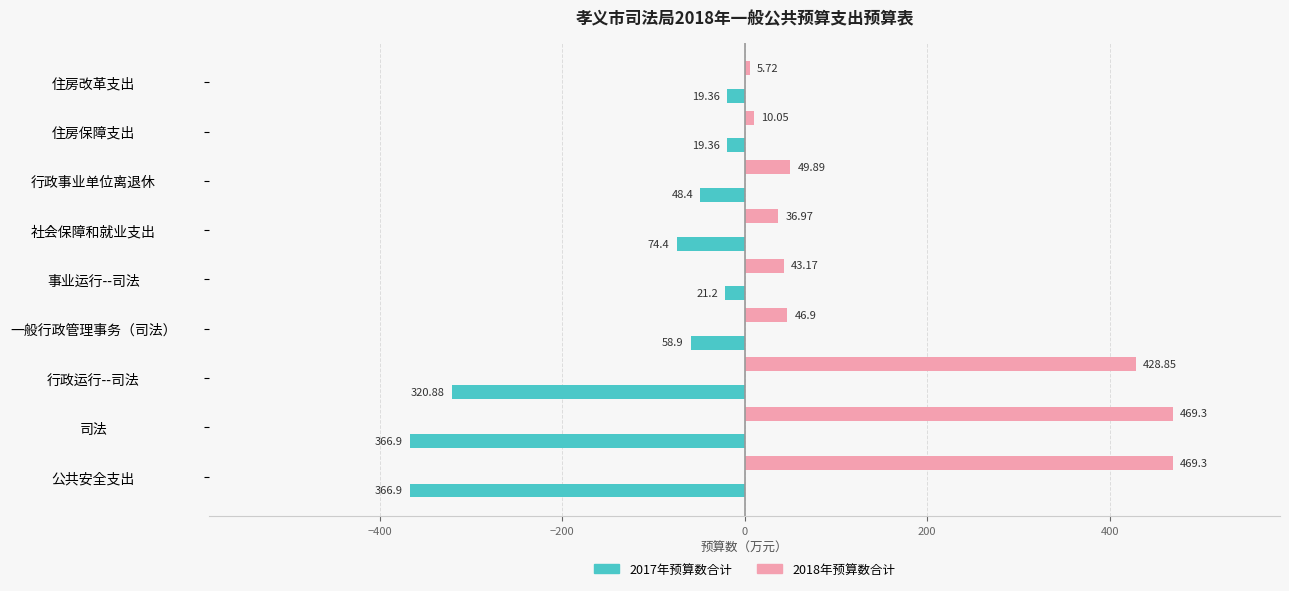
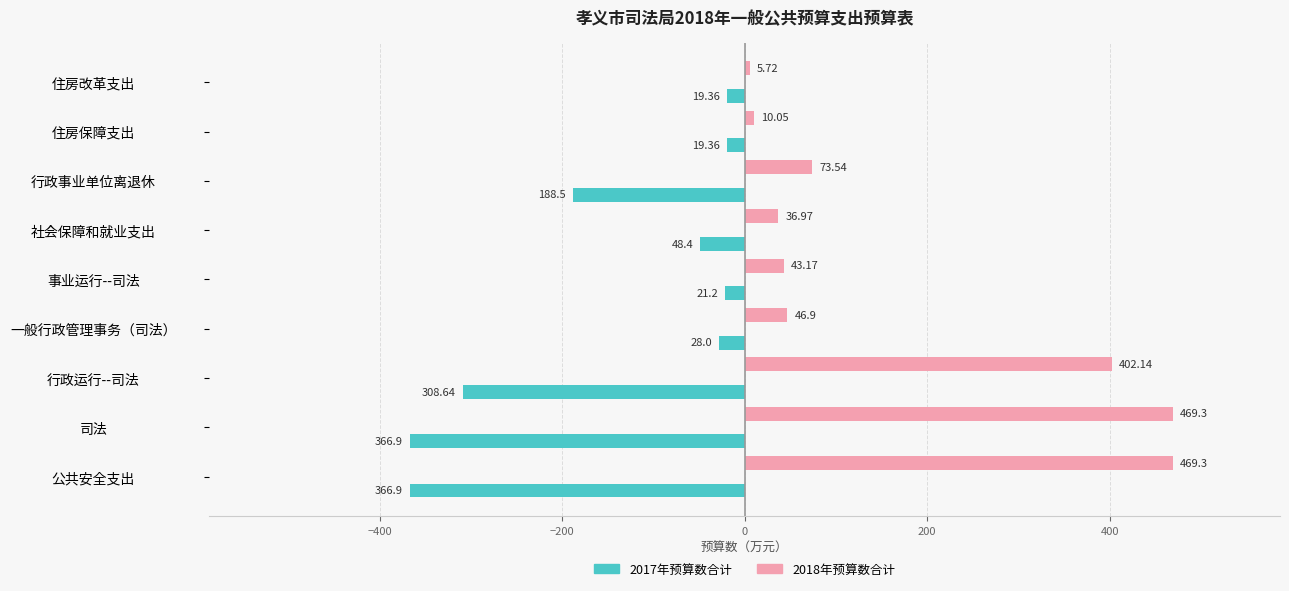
  {
    "2017年预算数合计": {
-     "行政事业单位离退休": 48.4,
-     "社会保障和就业支出": 74.4,
-     "一般行政管理事务（司法）": 58.9,
-     "行政运行--司法": 320.88
+     "行政事业单位离退休": 188.5,
+     "社会保障和就业支出": 48.4,
+     "一般行政管理事务（司法）": 28.0,
+     "行政运行--司法": 308.64
    },
    "2018年预算数合计": {
      "住房改革支出": 5.72,
      "住房保障支出": 10.05,
-     "行政事业单位离退休": 49.89,
+     "行政事业单位离退休": 73.54,
      "社会保障和就业支出": 36.97,
      "事业运行--司法": 43.17,
      "一般行政管理事务（司法）": 46.9,
-     "行政运行--司法": 428.85,
+     "行政运行--司法": 402.14,
      "司法": 469.3,
      "公共安全支出": 469.3
    }
  }
